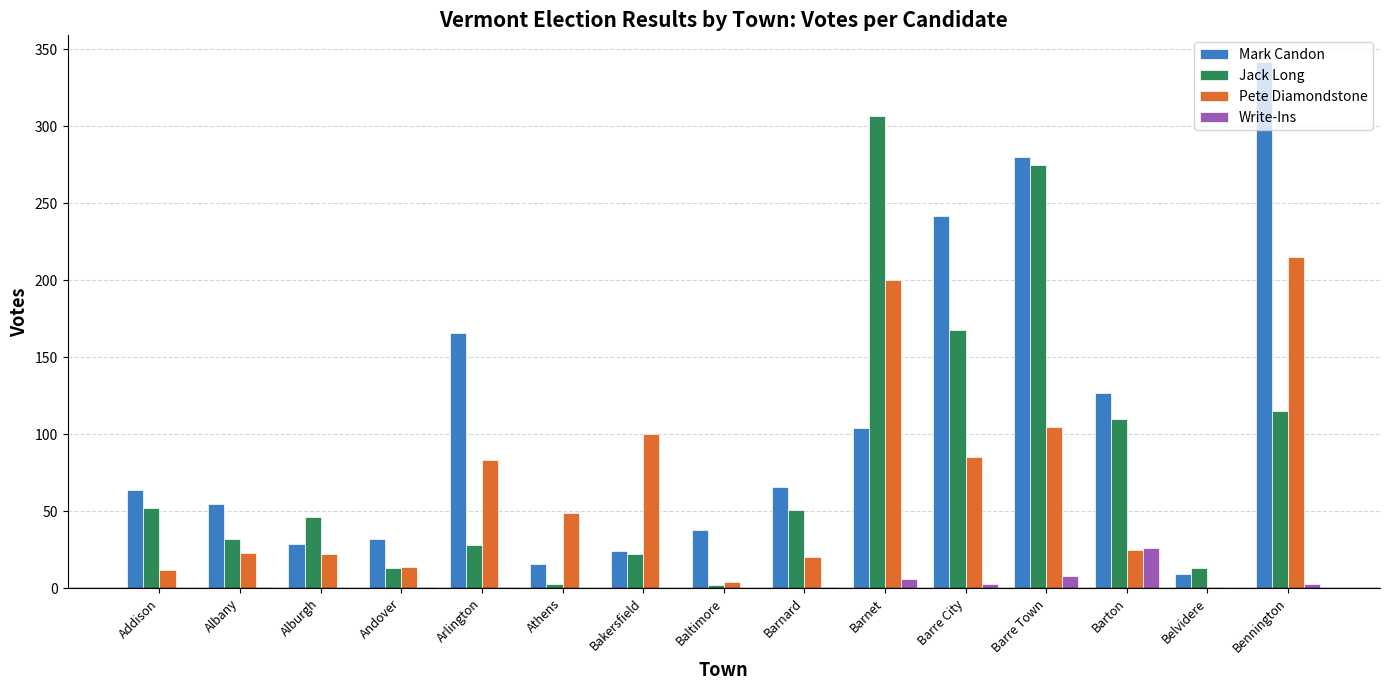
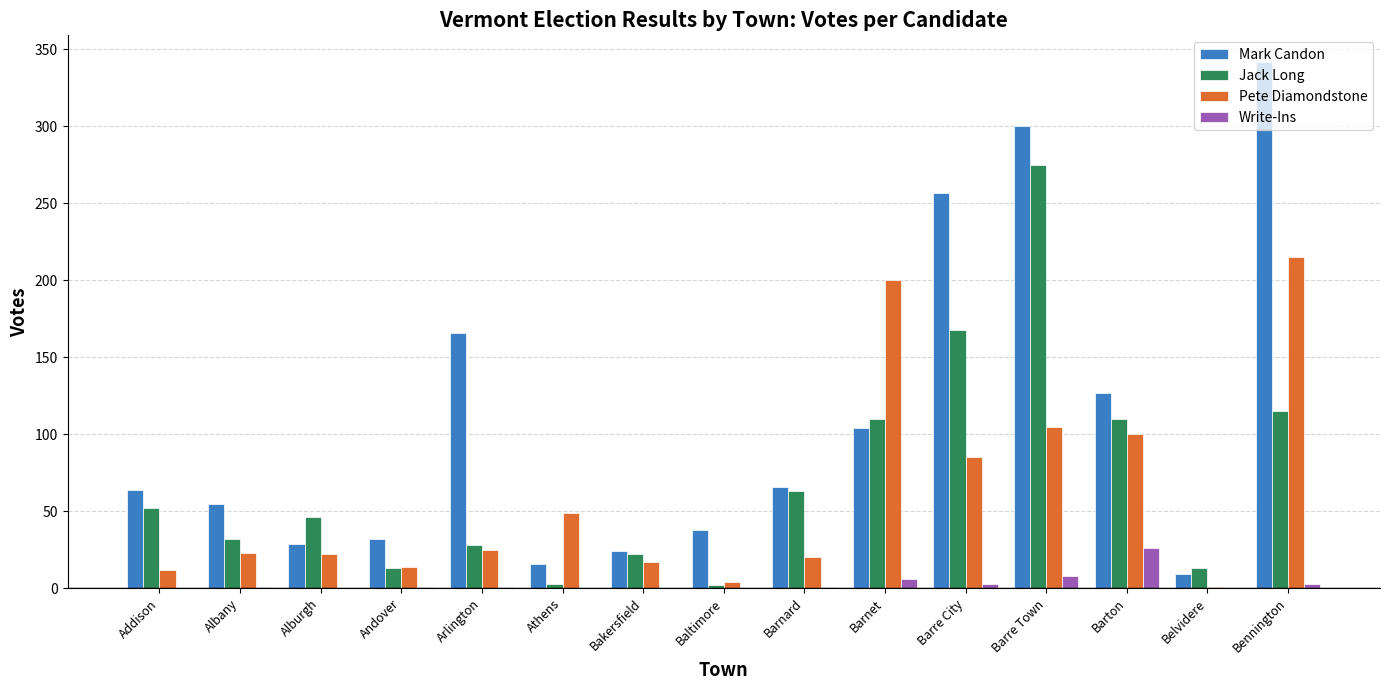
  {
    "Mark Candon": {
      "Addison": 64,
      "Albany": 55,
      "Alburgh": 29,
      "Andover": 32,
      "Arlington": 166,
      "Athens": 16,
      "Bakersfield": 24,
      "Baltimore": 38,
      "Barnard": 66,
      "Barnet": 104,
-     "Barre City": 242,
-     "Barre Town": 280,
+     "Barre City": 257,
+     "Barre Town": 300,
      "Barton": 127,
      "Belvidere": 9
    },
    "Jack Long": {
      "Addison": 52,
      "Albany": 32,
      "Alburgh": 46,
      "Andover": 13,
      "Arlington": 28,
      "Athens": 3,
      "Bakersfield": 22,
      "Baltimore": 2,
-     "Barnard": 51,
-     "Barnet": 307,
+     "Barnard": 63,
+     "Barnet": 110,
      "Barre City": 168,
      "Barre Town": 275,
      "Barton": 110,
      "Belvidere": 13,
      "Bennington": 115
    },
    "Pete Diamondstone": {
      "Addison": 12,
      "Albany": 23,
      "Alburgh": 22,
      "Andover": 14,
-     "Arlington": 83,
+     "Arlington": 25,
      "Athens": 49,
-     "Bakersfield": 100,
+     "Bakersfield": 17,
      "Baltimore": 4,
      "Barnard": 20,
      "Barnet": 200,
      "Barre City": 85,
      "Barre Town": 105,
-     "Barton": 25,
+     "Barton": 100,
      "Bennington": 215
    },
    "Write-Ins": {
      "Addison": 0,
      "Alburgh": 0,
      "Athens": 0,
      "Bakersfield": 0,
      "Baltimore": 0,
      "Barnet": 6,
      "Barre City": 3,
      "Barre Town": 8,
      "Barton": 26,
      "Belvidere": 0,
      "Bennington": 3
    }
  }
